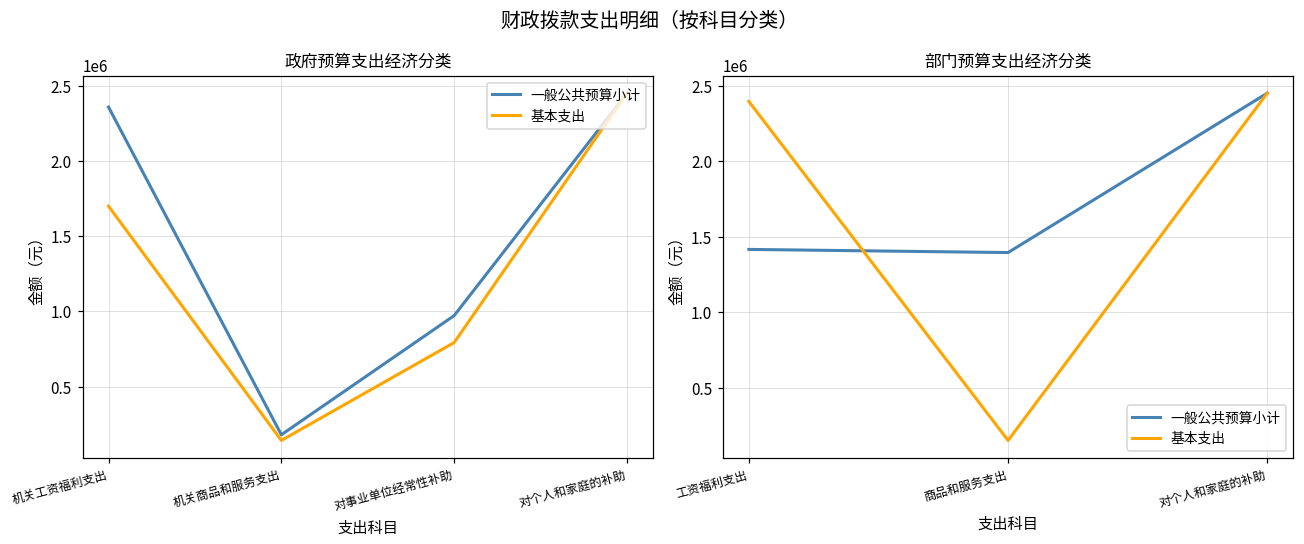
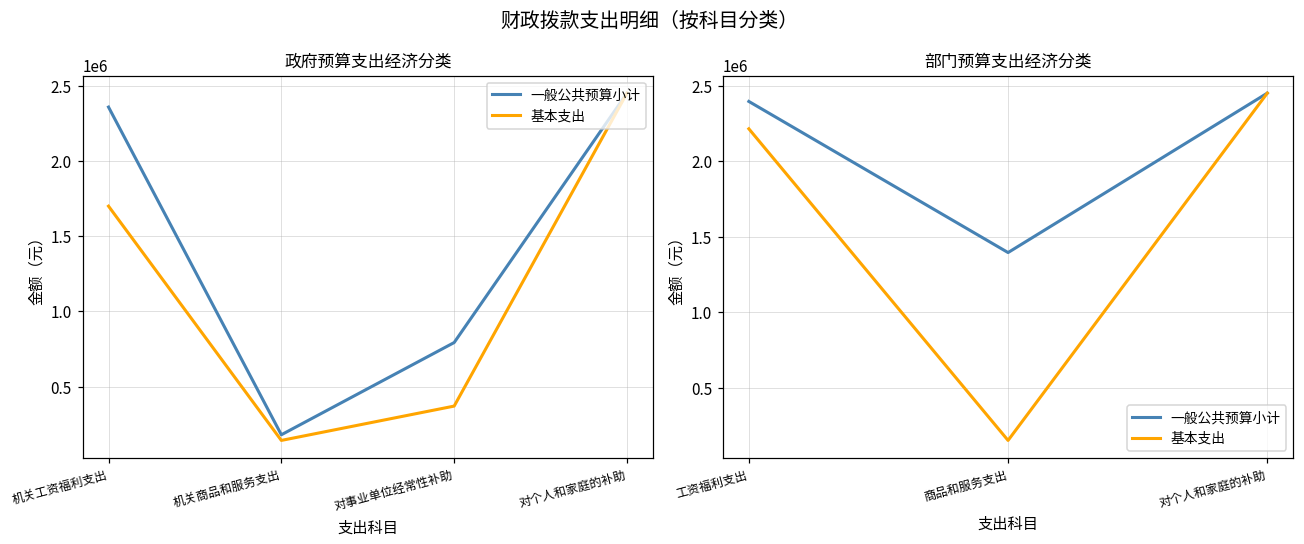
  {
    "政府预算支出经济分类": {
      "一般公共预算小计": {
        "机关工资福利支出": 2360000,
        "机关商品和服务支出": 180000,
-       "对事业单位经常性补助": 970000
+       "对事业单位经常性补助": 790000
      },
      "基本支出": {
        "机关工资福利支出": 1700000,
        "机关商品和服务支出": 140000,
-       "对事业单位经常性补助": 790000
+       "对事业单位经常性补助": 370000
      }
    },
    "部门预算支出经济分类": {
      "一般公共预算小计": {
-       "工资福利支出": 1420000,
+       "工资福利支出": 2400000,
        "商品和服务支出": 1400000
      },
      "基本支出": {
-       "工资福利支出": 2400000,
+       "工资福利支出": 2210000,
        "商品和服务支出": 150000
      }
    }
  }
